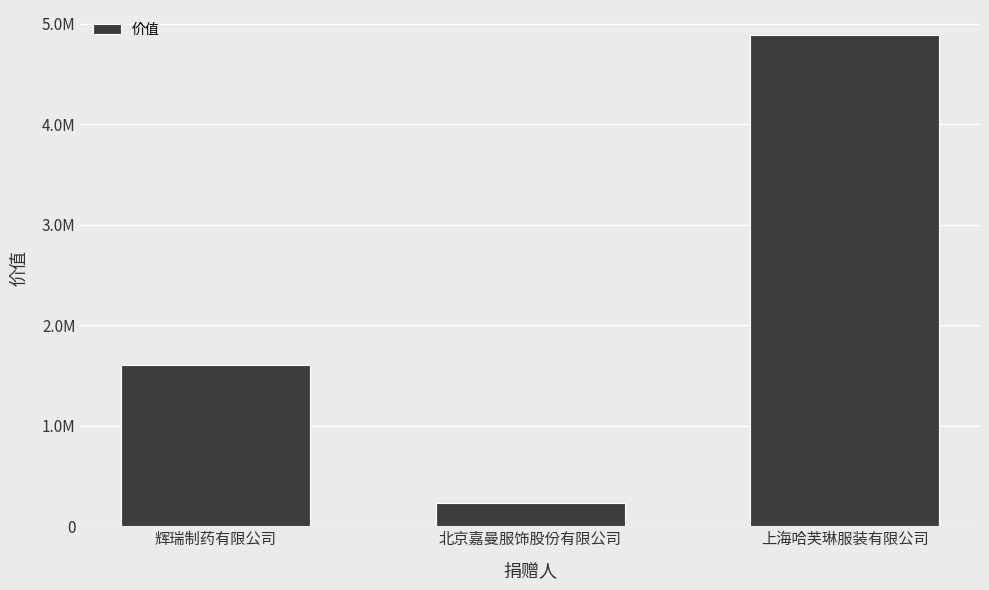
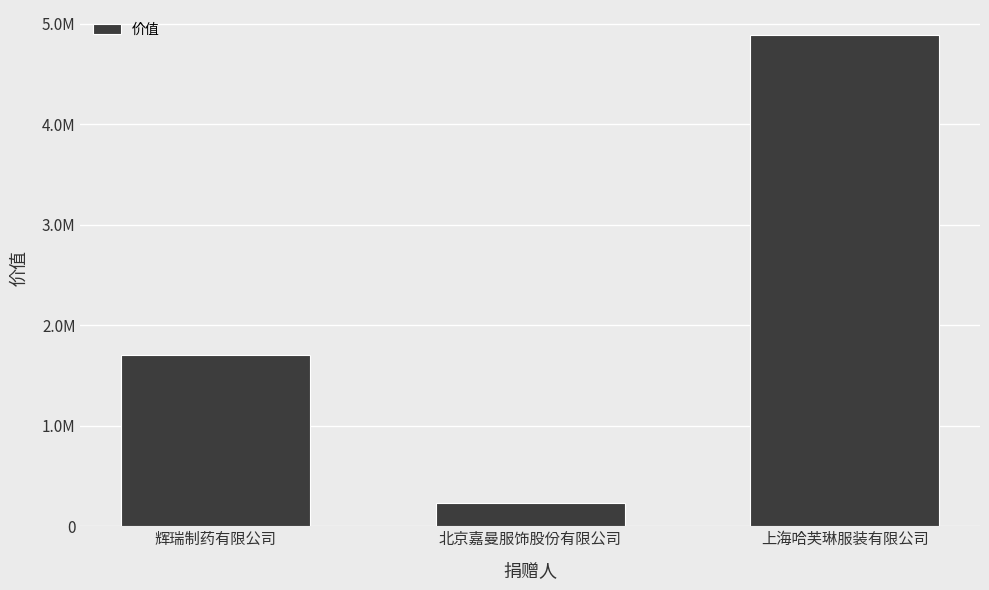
  {
-   "辉瑞制药有限公司": 1610000,
+   "辉瑞制药有限公司": 1700000,
    "北京嘉曼服饰股份有限公司": 230000,
    "上海哈芙琳服装有限公司": 4890000
  }
